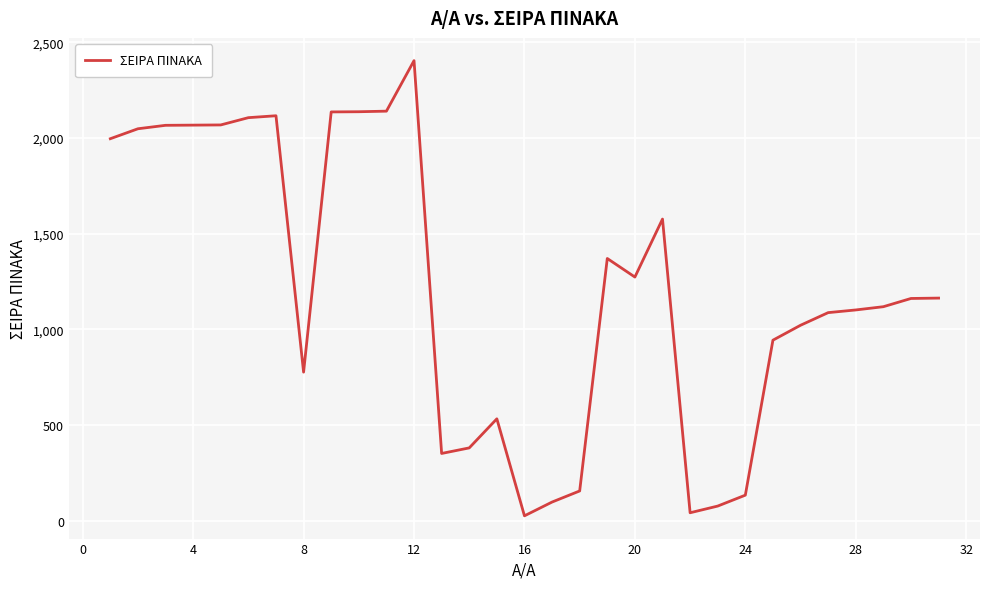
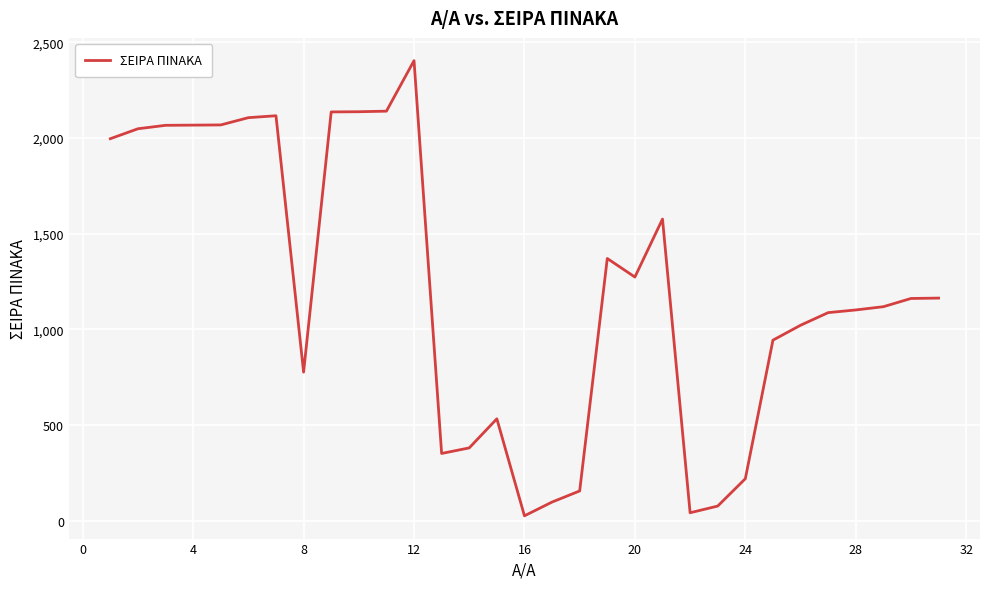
  {
    "4": "2,070",
    "8": "780",
    "12": "2,410",
    "16": "30",
    "20": "1,270",
-   "24": "130",
+   "24": "220",
    "28": "1,100"
  }
